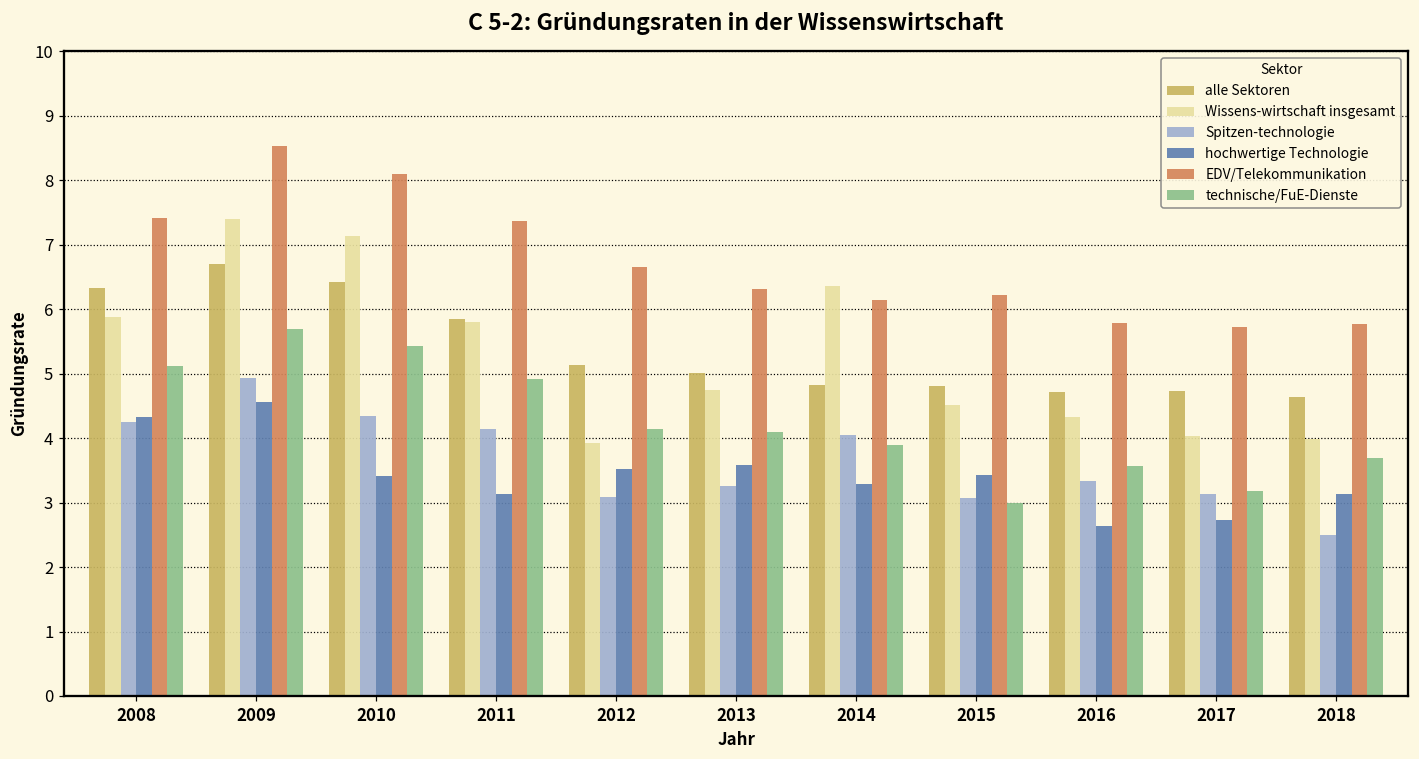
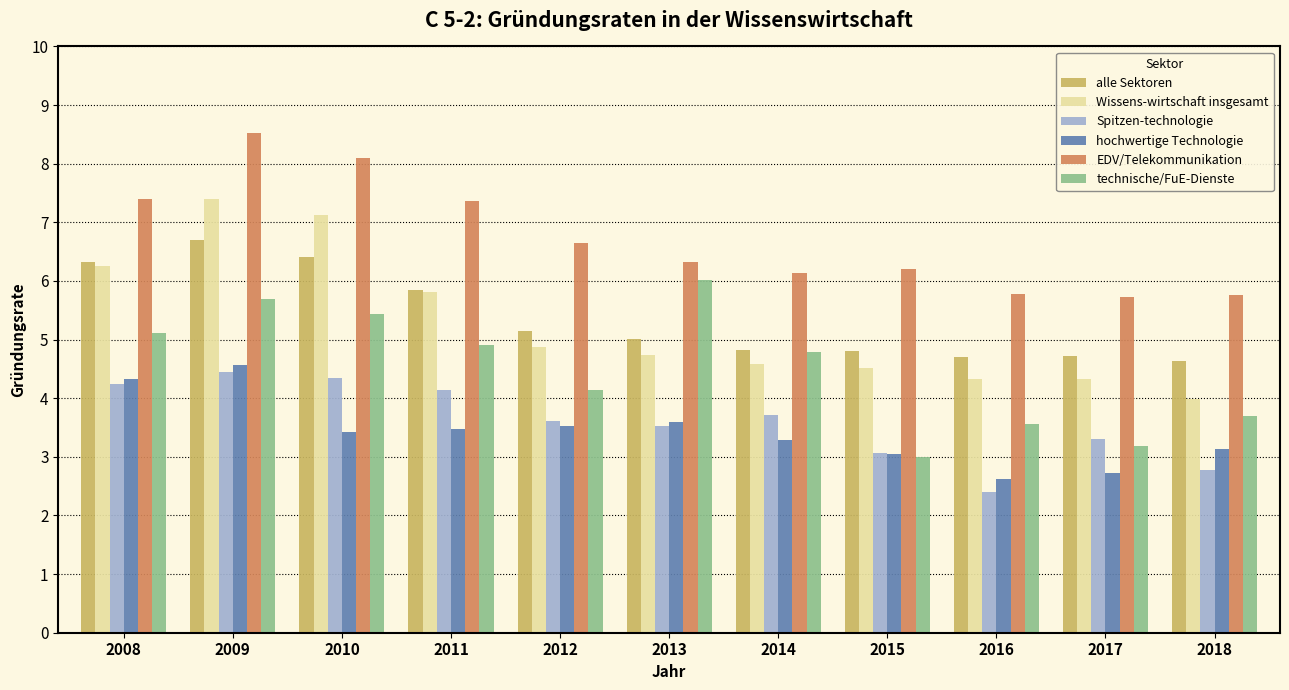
  {
    "Wissens-wirtschaft insgesamt": {
-     "2008": 5.9,
+     "2008": 6.2,
      "2009": 7.4,
      "2010": 7.1,
      "2011": 5.8,
-     "2012": 3.9,
+     "2012": 4.9,
      "2013": 4.7,
-     "2014": 6.4,
+     "2014": 4.6,
      "2015": 4.5,
      "2016": 4.3,
-     "2017": 4.0,
+     "2017": 4.3,
      "2018": 4.0
    },
    "Spitzen-technologie": {
      "2008": 4.2,
-     "2009": 4.9,
+     "2009": 4.4,
      "2010": 4.3,
      "2011": 4.1,
-     "2012": 3.1,
-     "2013": 3.2,
-     "2014": 4.1,
+     "2012": 3.6,
+     "2013": 3.5,
+     "2014": 3.7,
      "2015": 3.1,
-     "2016": 3.3,
-     "2017": 3.1,
-     "2018": 2.5
+     "2016": 2.4,
+     "2017": 3.3,
+     "2018": 2.8
    },
    "hochwertige Technologie": {
      "2008": 4.3,
      "2009": 4.6,
      "2010": 3.4,
-     "2011": 3.1,
+     "2011": 3.5,
      "2012": 3.5,
      "2013": 3.6,
      "2014": 3.3,
-     "2015": 3.4,
+     "2015": 3.0,
      "2016": 2.6,
      "2017": 2.7,
      "2018": 3.1
    },
    "technische/FuE-Dienste": {
      "2008": 5.1,
      "2009": 5.7,
      "2010": 5.4,
      "2011": 4.9,
      "2012": 4.1,
-     "2013": 4.1,
-     "2014": 3.9,
+     "2013": 6.0,
+     "2014": 4.8,
      "2015": 3.0,
      "2016": 3.6,
      "2017": 3.2,
      "2018": 3.7
    }
  }
